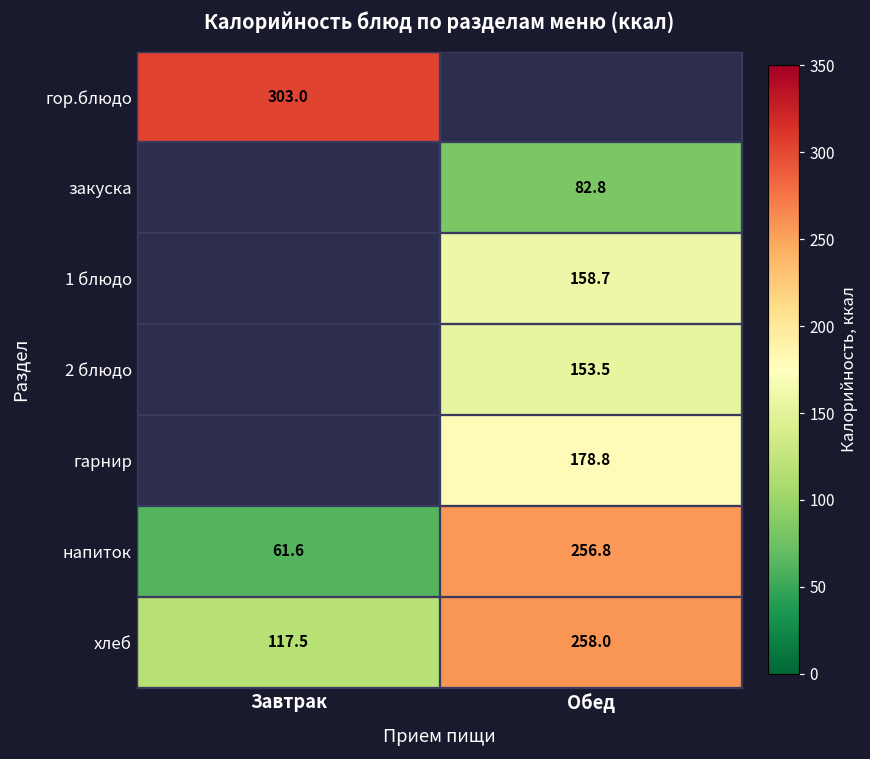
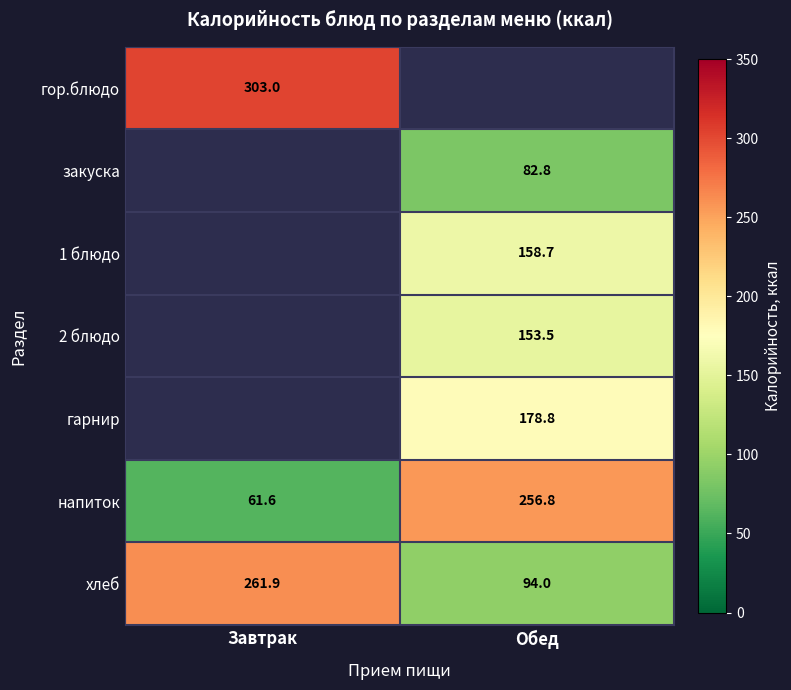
  {
    "гор.блюдо": {
      "Завтрак": 303.0
    },
    "закуска": {
      "Обед": 82.8
    },
    "1 блюдо": {
      "Обед": 158.7
    },
    "2 блюдо": {
      "Обед": 153.5
    },
    "гарнир": {
      "Обед": 178.8
    },
    "напиток": {
      "Завтрак": 61.6,
      "Обед": 256.8
    },
    "хлеб": {
-     "Завтрак": 117.5,
-     "Обед": 258.0
+     "Завтрак": 261.9,
+     "Обед": 94.0
    }
  }
